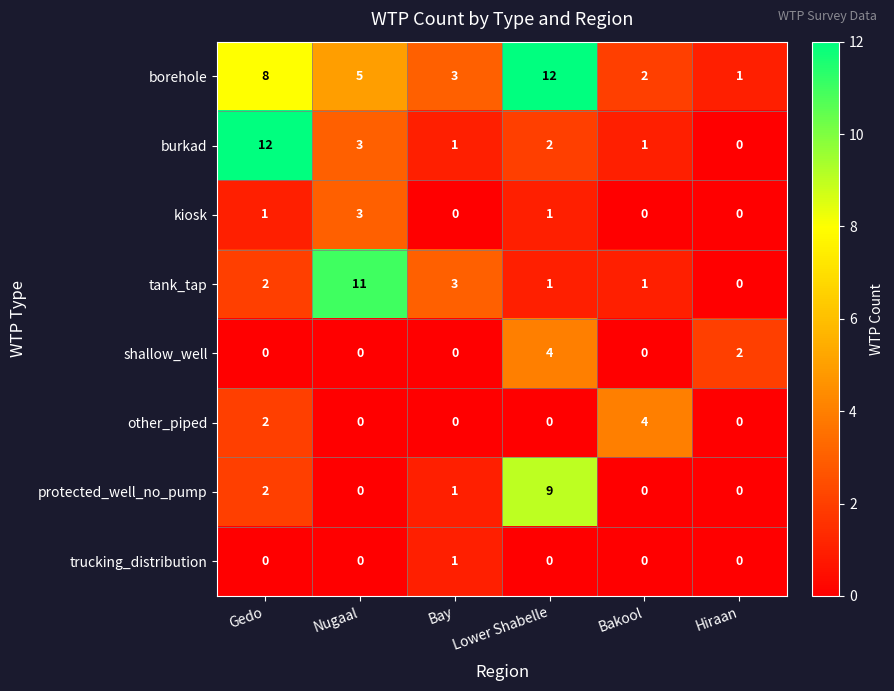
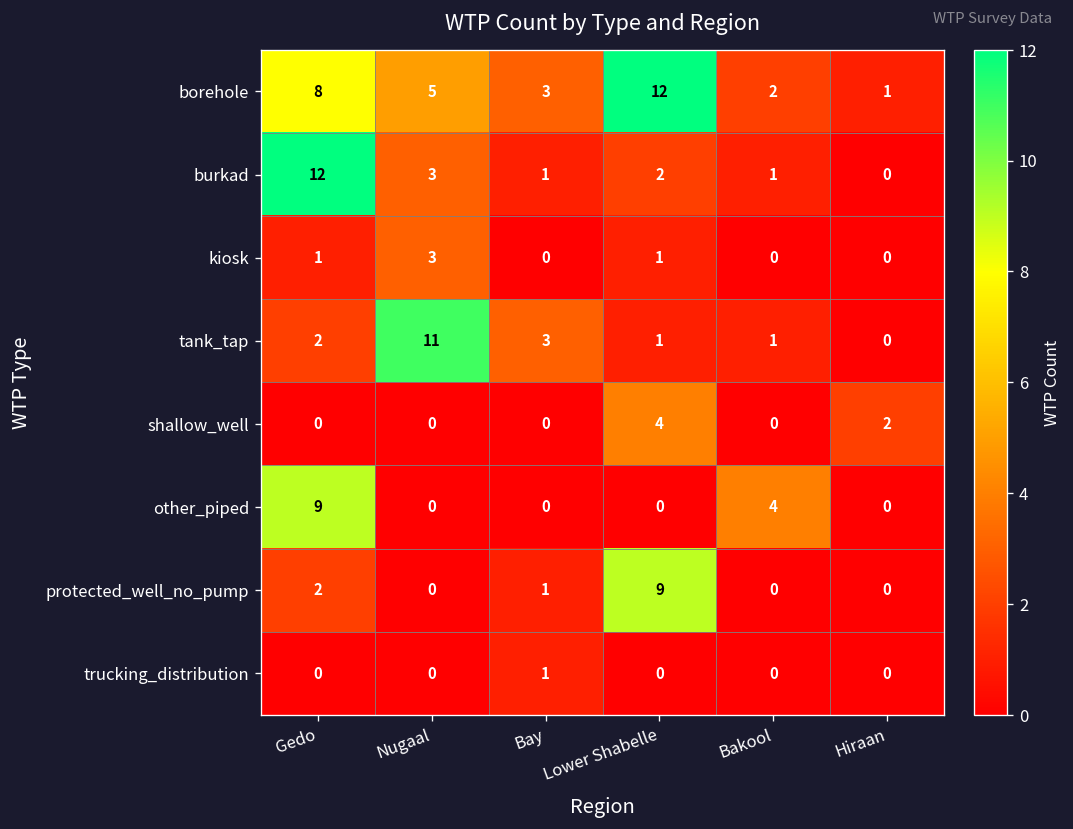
  {
    "borehole": {
      "Gedo": 8,
      "Nugaal": 5,
      "Bay": 3,
      "Lower Shabelle": 12,
      "Bakool": 2,
      "Hiraan": 1
    },
    "burkad": {
      "Gedo": 12,
      "Nugaal": 3,
      "Bay": 1,
      "Lower Shabelle": 2,
      "Bakool": 1,
      "Hiraan": 0
    },
    "kiosk": {
      "Gedo": 1,
      "Nugaal": 3,
      "Bay": 0,
      "Lower Shabelle": 1,
      "Bakool": 0,
      "Hiraan": 0
    },
    "tank_tap": {
      "Gedo": 2,
      "Nugaal": 11,
      "Bay": 3,
      "Lower Shabelle": 1,
      "Bakool": 1,
      "Hiraan": 0
    },
    "shallow_well": {
      "Gedo": 0,
      "Nugaal": 0,
      "Bay": 0,
      "Lower Shabelle": 4,
      "Bakool": 0,
      "Hiraan": 2
    },
    "other_piped": {
-     "Gedo": 2,
+     "Gedo": 9,
      "Nugaal": 0,
      "Bay": 0,
      "Lower Shabelle": 0,
      "Bakool": 4,
      "Hiraan": 0
    },
    "protected_well_no_pump": {
      "Gedo": 2,
      "Nugaal": 0,
      "Bay": 1,
      "Lower Shabelle": 9,
      "Bakool": 0,
      "Hiraan": 0
    },
    "trucking_distribution": {
      "Gedo": 0,
      "Nugaal": 0,
      "Bay": 1,
      "Lower Shabelle": 0,
      "Bakool": 0,
      "Hiraan": 0
    }
  }
